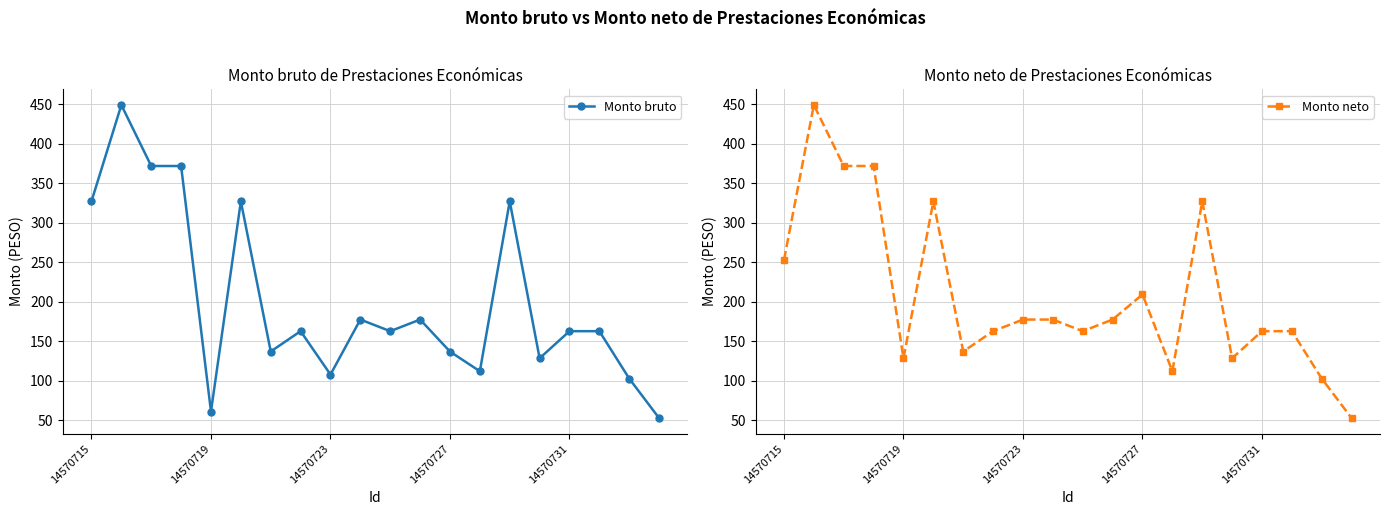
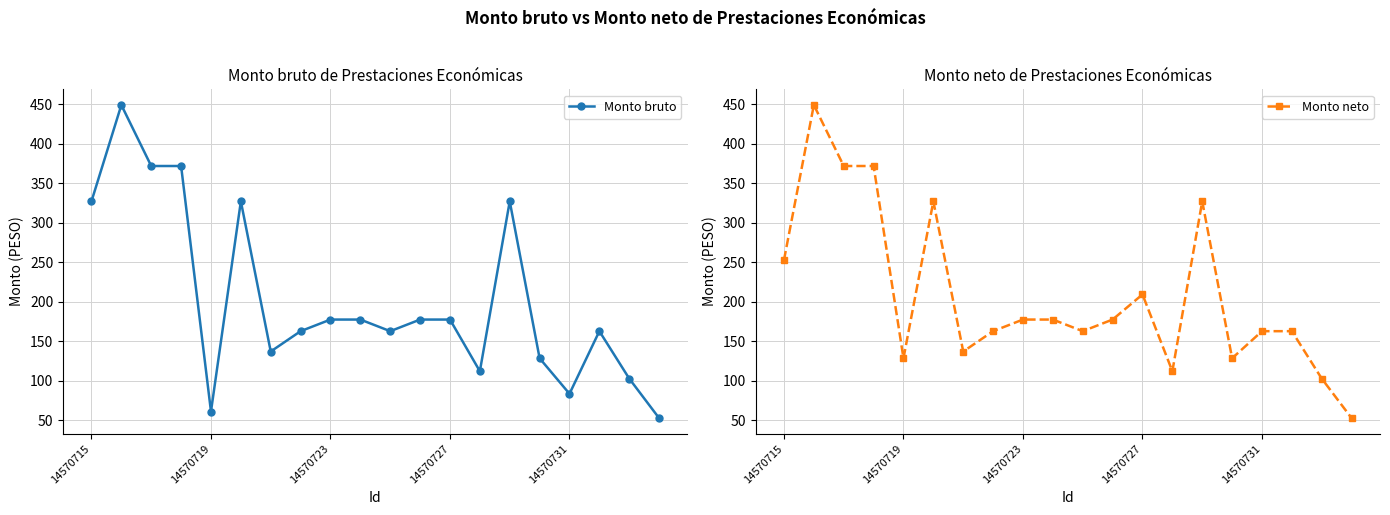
  {
    "Monto bruto de Prestaciones Económicas": {
      "14570715": 330,
      "14570719": 60,
-     "14570723": 110,
-     "14570727": 140,
-     "14570731": 160
+     "14570723": 180,
+     "14570727": 180,
+     "14570731": 80
    },
    "Monto neto de Prestaciones Económicas": {
      "14570715": 250,
      "14570719": 130,
      "14570723": 180,
      "14570727": 210,
      "14570731": 160
    }
  }
